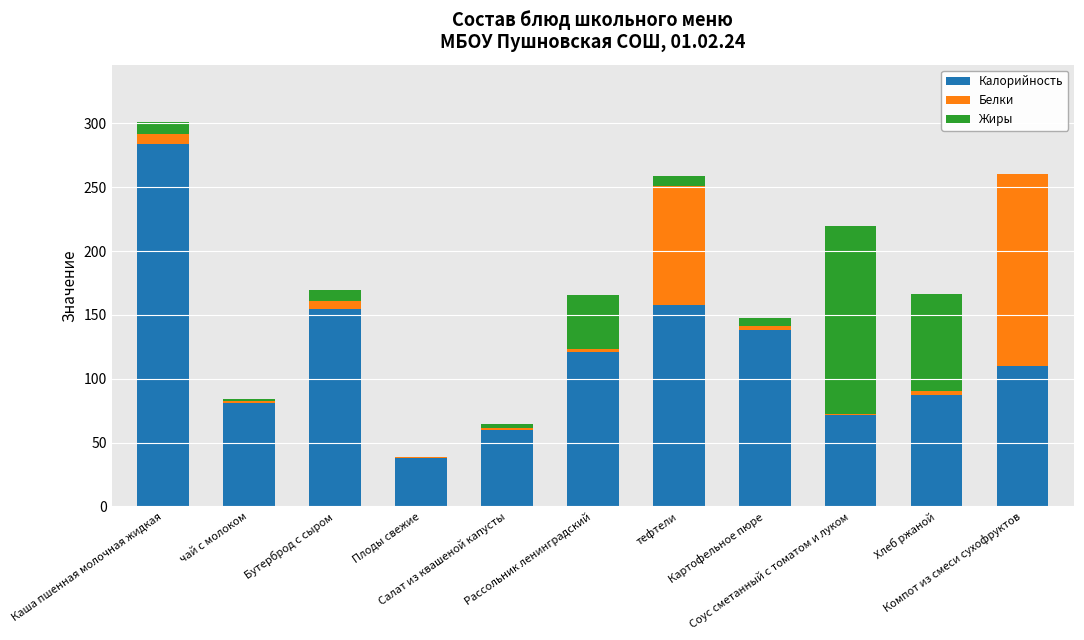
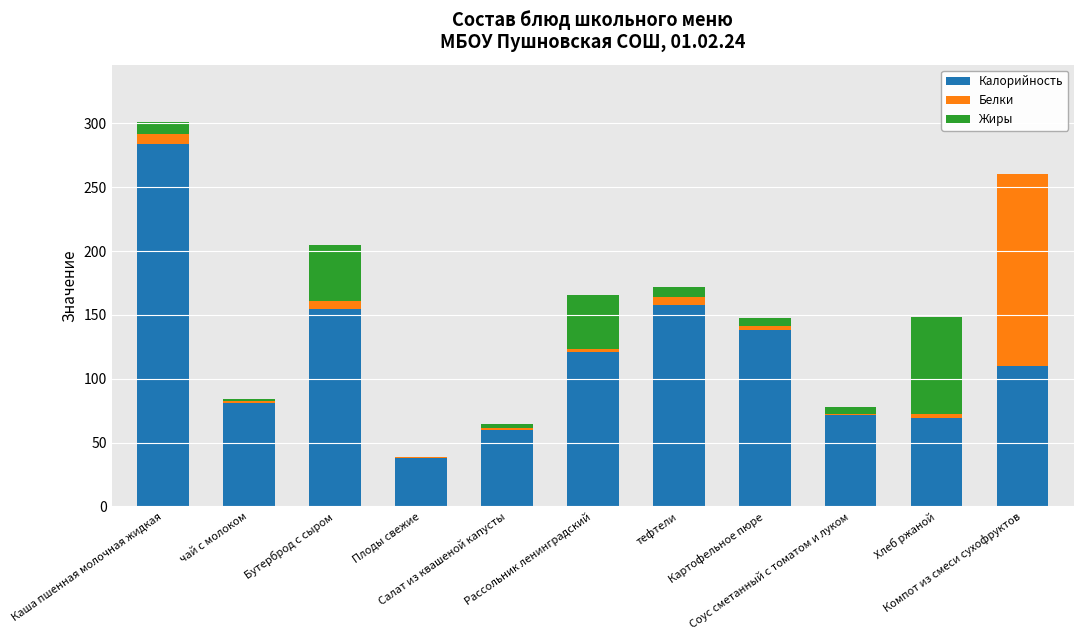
  {
    "Калорийность": {
      "Каша пшенная молочная жидкая": 284,
      "чай с молоком": 81,
      "Бутерброд с сыром": 155,
      "Плоды свежие": 38,
      "Салат из квашеной капусты": 60,
      "Рассольник ленинградский": 121,
      "тефтели": 158,
      "Картофельное пюре": 138,
      "Соус сметанный с томатом и луком": 71,
-     "Хлеб ржаной": 87,
+     "Хлеб ржаной": 69,
      "Компот из смеси сухофруктов": 110
    },
    "Белки": {
      "Каша пшенная молочная жидкая": 8,
      "Бутерброд с сыром": 6,
      "Рассольник ленинградский": 2,
-     "тефтели": 94,
+     "тефтели": 7,
      "Картофельное пюре": 3,
      "Хлеб ржаной": 3,
      "Компот из смеси сухофруктов": 150
    },
    "Жиры": {
      "Каша пшенная молочная жидкая": 10,
-     "Бутерброд с сыром": 8,
+     "Бутерброд с сыром": 44,
      "Салат из квашеной капусты": 4,
      "Рассольник ленинградский": 42,
      "тефтели": 7,
      "Картофельное пюре": 7,
-     "Соус сметанный с томатом и луком": 147,
+     "Соус сметанный с томатом и луком": 6,
      "Хлеб ржаной": 76,
      "Компот из смеси сухофруктов": 0
    }
  }
